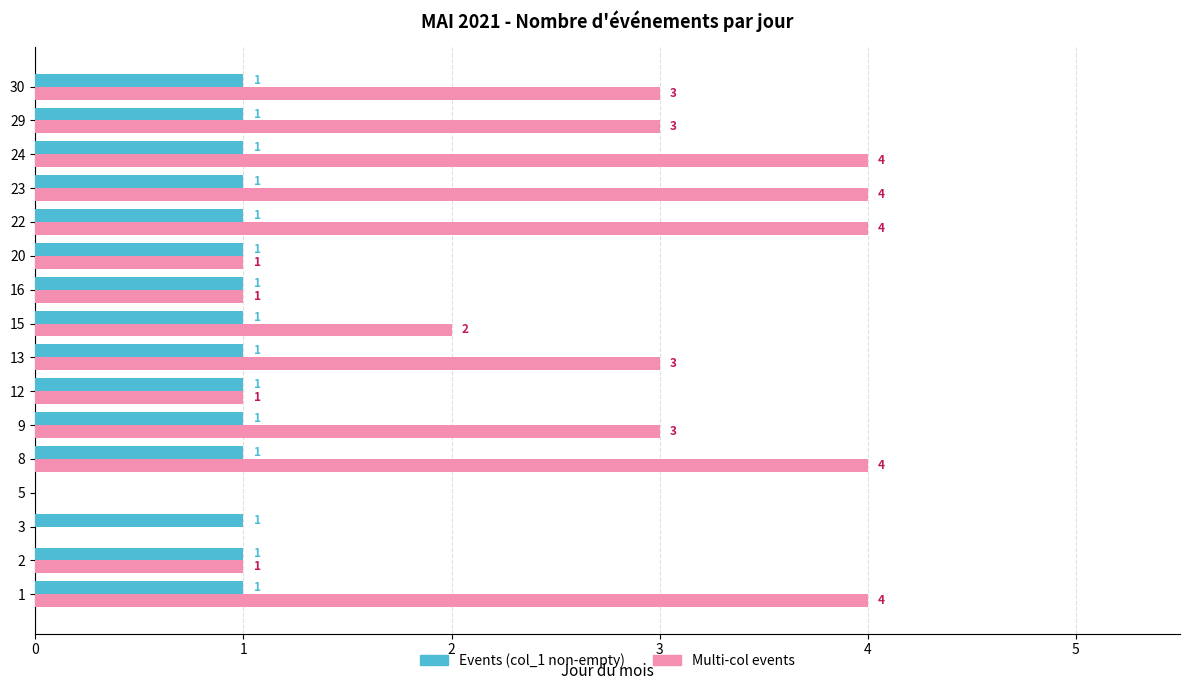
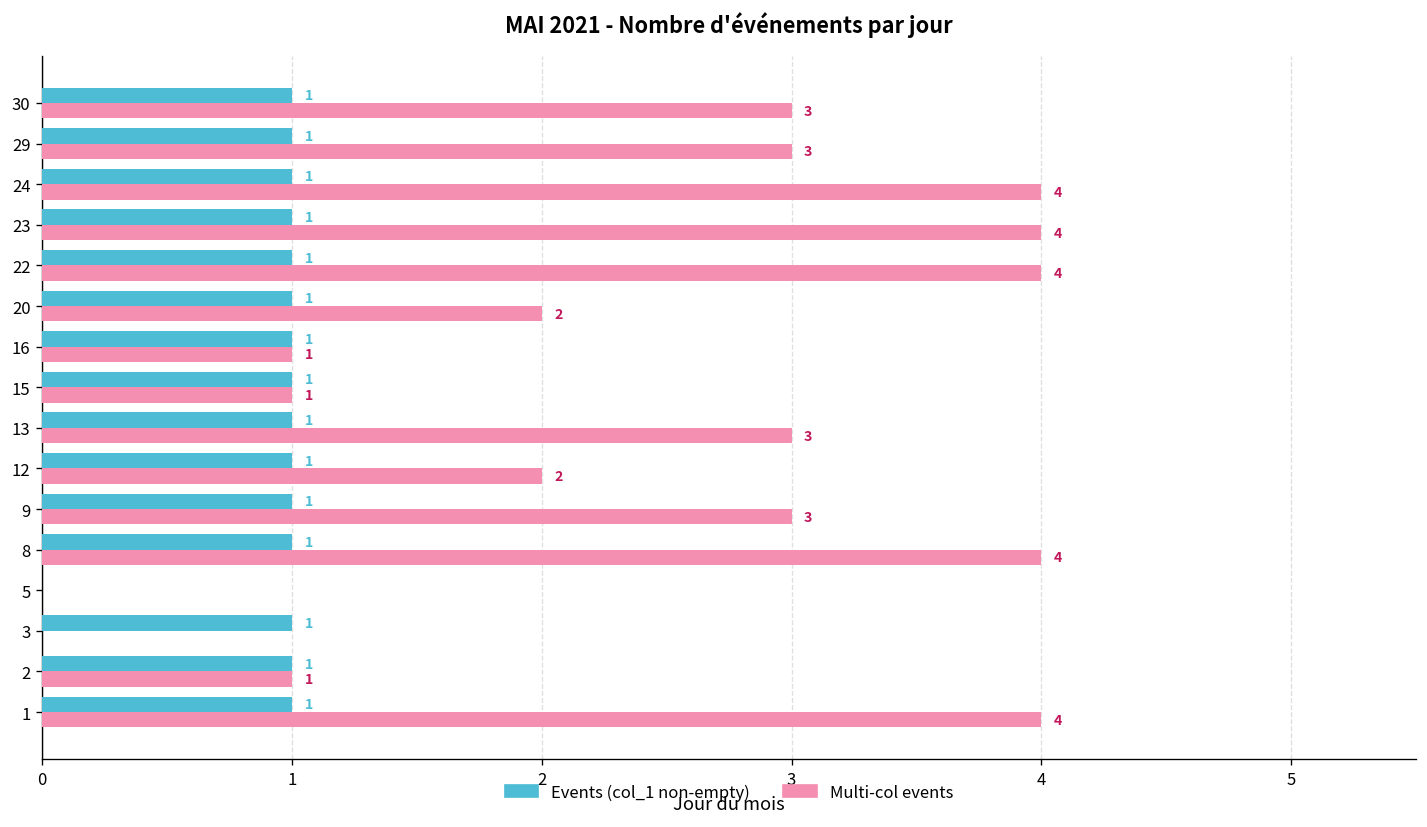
  {
    "Events (col_1 non-empty)": {
      "30": 1,
      "29": 1,
      "24": 1,
      "23": 1,
      "22": 1,
      "20": 1,
      "16": 1,
      "15": 1,
      "13": 1,
      "12": 1,
      "9": 1,
      "8": 1,
      "3": 1,
      "2": 1,
      "1": 1
    },
    "Multi-col events": {
      "30": 3,
      "29": 3,
      "24": 4,
      "23": 4,
      "22": 4,
-     "20": 1,
+     "20": 2,
      "16": 1,
-     "15": 2,
+     "15": 1,
      "13": 3,
-     "12": 1,
+     "12": 2,
      "9": 3,
      "8": 4,
      "2": 1,
      "1": 4
    }
  }
